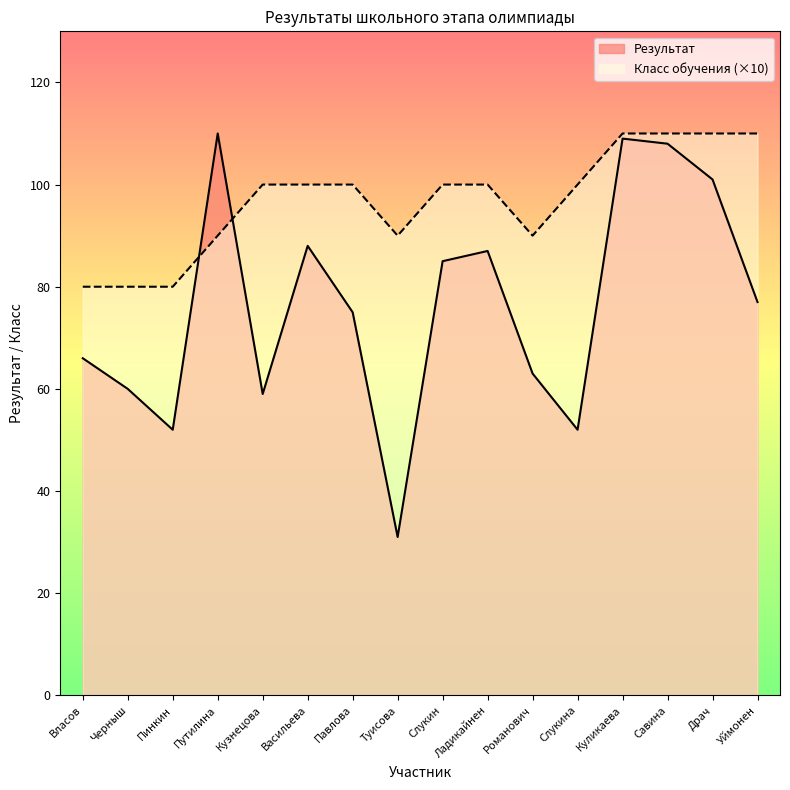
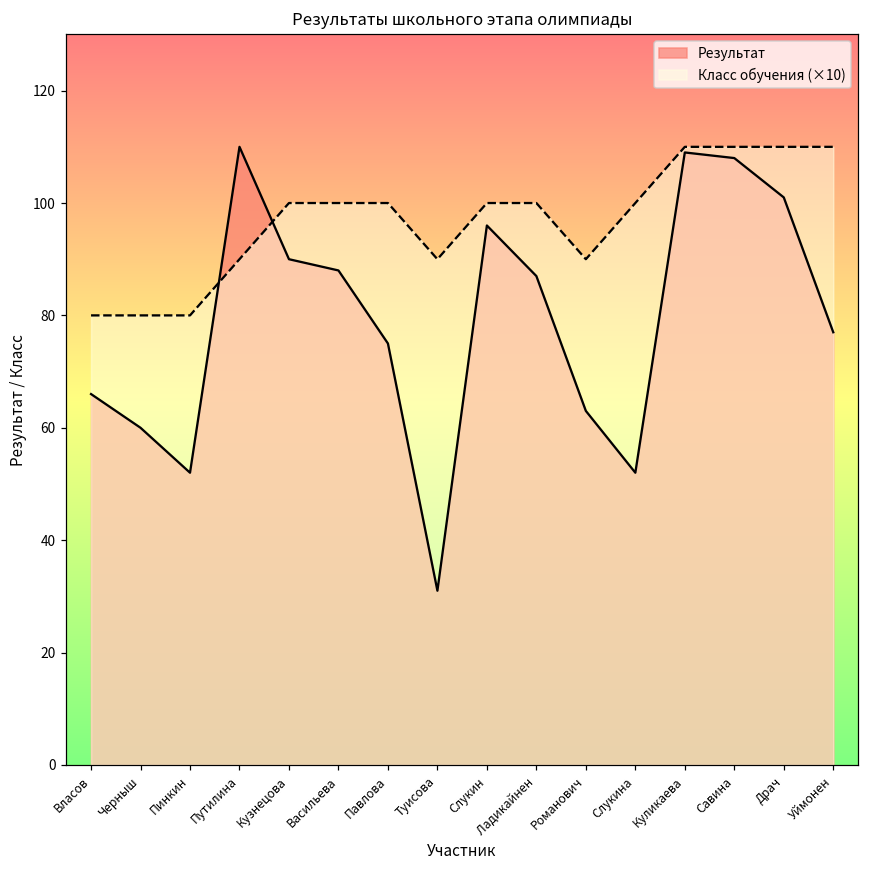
  {
    "Результат": {
      "Власов": 66,
      "Черныш": 60,
      "Пинкин": 52,
      "Путилина": 110,
-     "Кузнецова": 59,
+     "Кузнецова": 90,
      "Васильева": 88,
      "Павлова": 75,
      "Туисова": 31,
-     "Слукин": 85,
+     "Слукин": 96,
      "Ладикайнен": 87,
      "Романович": 63,
      "Слукина": 52,
      "Куликаева": 109,
      "Савина": 108,
      "Драч": 101,
      "Уймонен": 77
    },
    "Класс обучения (×10)": {
      "Власов": 80,
      "Черныш": 80,
      "Пинкин": 80,
      "Путилина": 90,
      "Кузнецова": 100,
      "Васильева": 100,
      "Павлова": 100,
      "Туисова": 90,
      "Слукин": 100,
      "Ладикайнен": 100,
      "Романович": 90,
      "Слукина": 100,
      "Куликаева": 110,
      "Савина": 110,
      "Драч": 110,
      "Уймонен": 110
    }
  }
